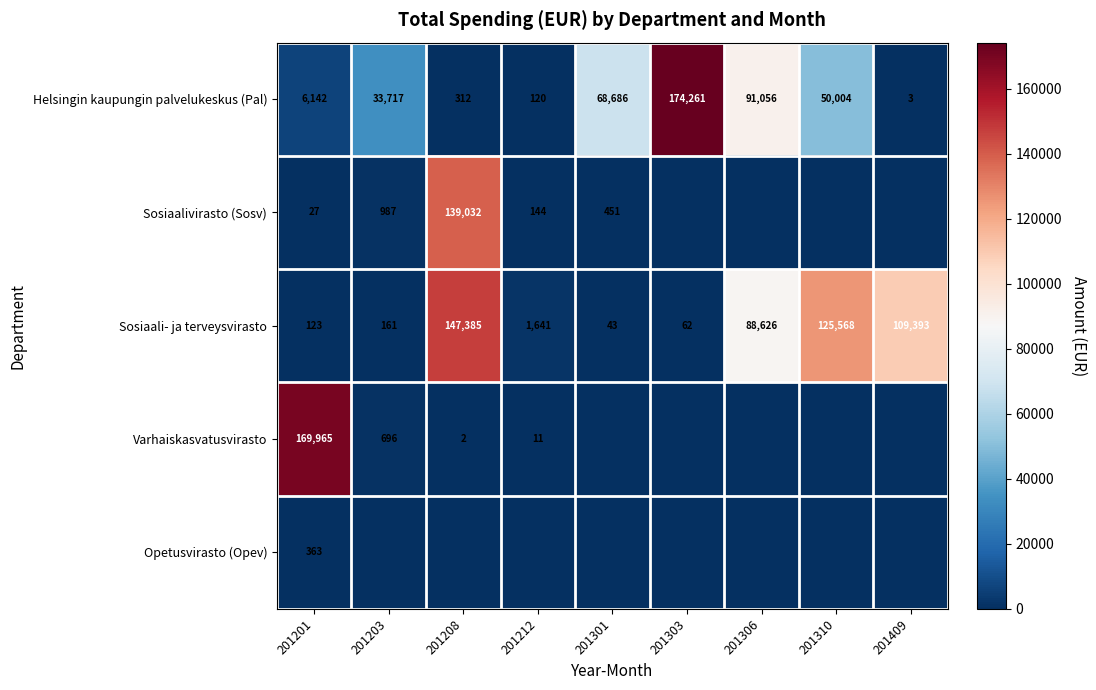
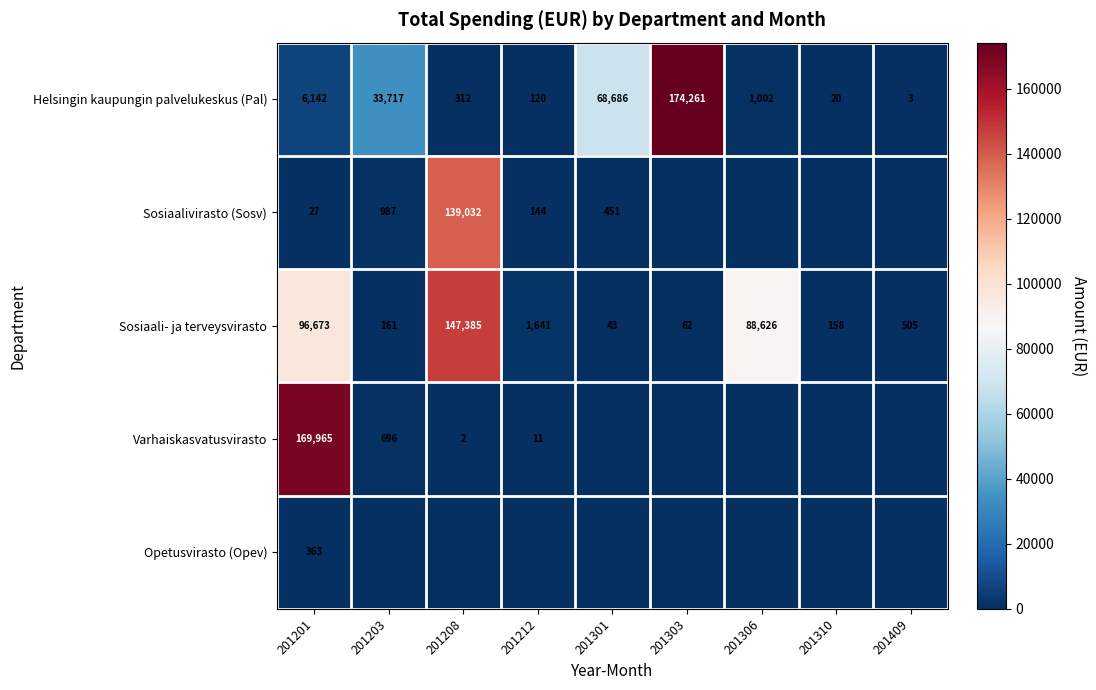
  {
    "Helsingin kaupungin palvelukeskus (Pal)": {
      "201201": "6,142",
      "201203": "33,717",
      "201208": "312",
      "201212": "120",
      "201301": "68,686",
      "201303": "174,261",
-     "201306": "91,056",
-     "201310": "50,004",
+     "201306": "1,002",
+     "201310": "20",
      "201409": "3"
    },
    "Sosiaalivirasto (Sosv)": {
      "201201": "27",
      "201203": "987",
      "201208": "139,032",
      "201212": "144",
      "201301": "451"
    },
    "Sosiaali- ja terveysvirasto": {
-     "201201": "123",
+     "201201": "96,673",
      "201203": "161",
      "201208": "147,385",
      "201212": "1,641",
      "201301": "43",
      "201303": "62",
      "201306": "88,626",
-     "201310": "125,568",
-     "201409": "109,393"
+     "201310": "158",
+     "201409": "505"
    },
    "Varhaiskasvatusvirasto": {
      "201201": "169,965",
      "201203": "696",
      "201208": "2",
      "201212": "11"
    },
    "Opetusvirasto (Opev)": {
      "201201": "363"
    }
  }
